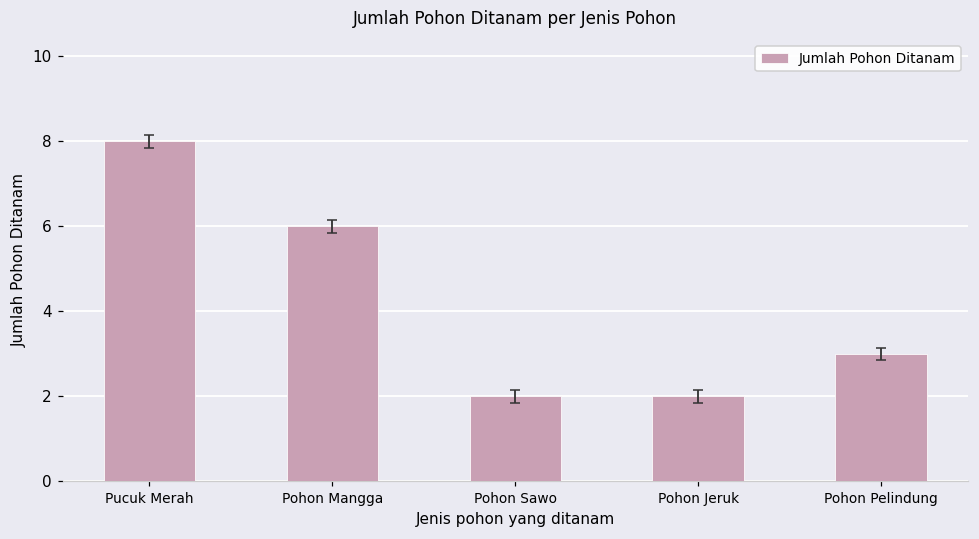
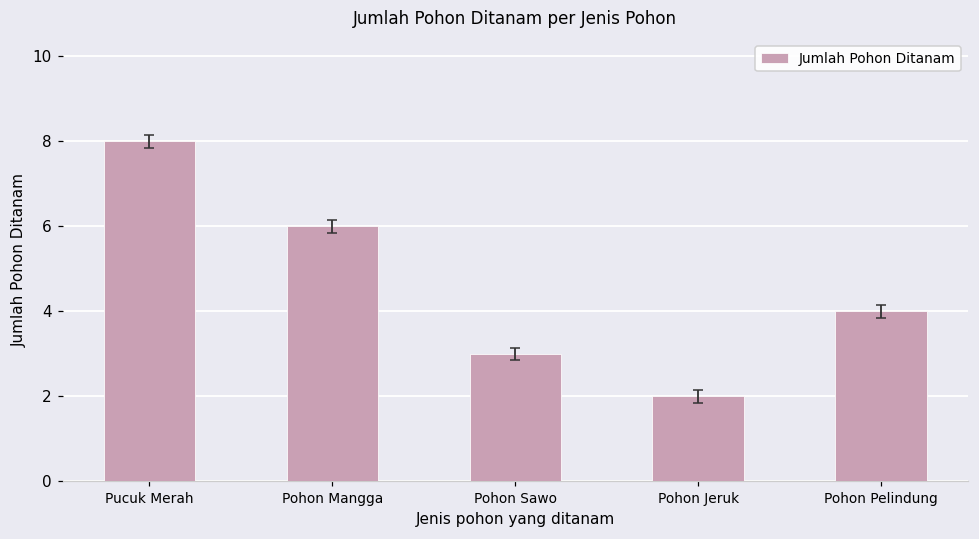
  {
    "Jumlah Pohon Ditanam": {
      "Pucuk Merah": 8,
      "Pohon Mangga": 6,
-     "Pohon Sawo": 2,
+     "Pohon Sawo": 3,
      "Pohon Jeruk": 2,
-     "Pohon Pelindung": 3
+     "Pohon Pelindung": 4
    }
  }
